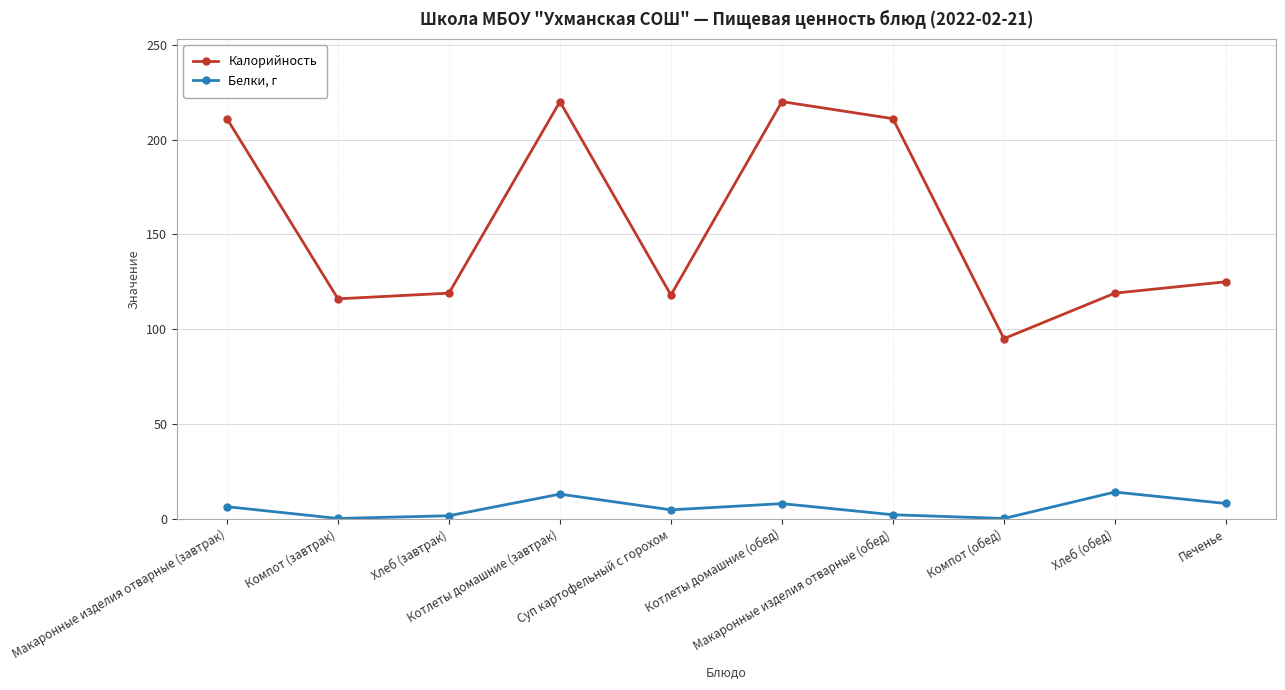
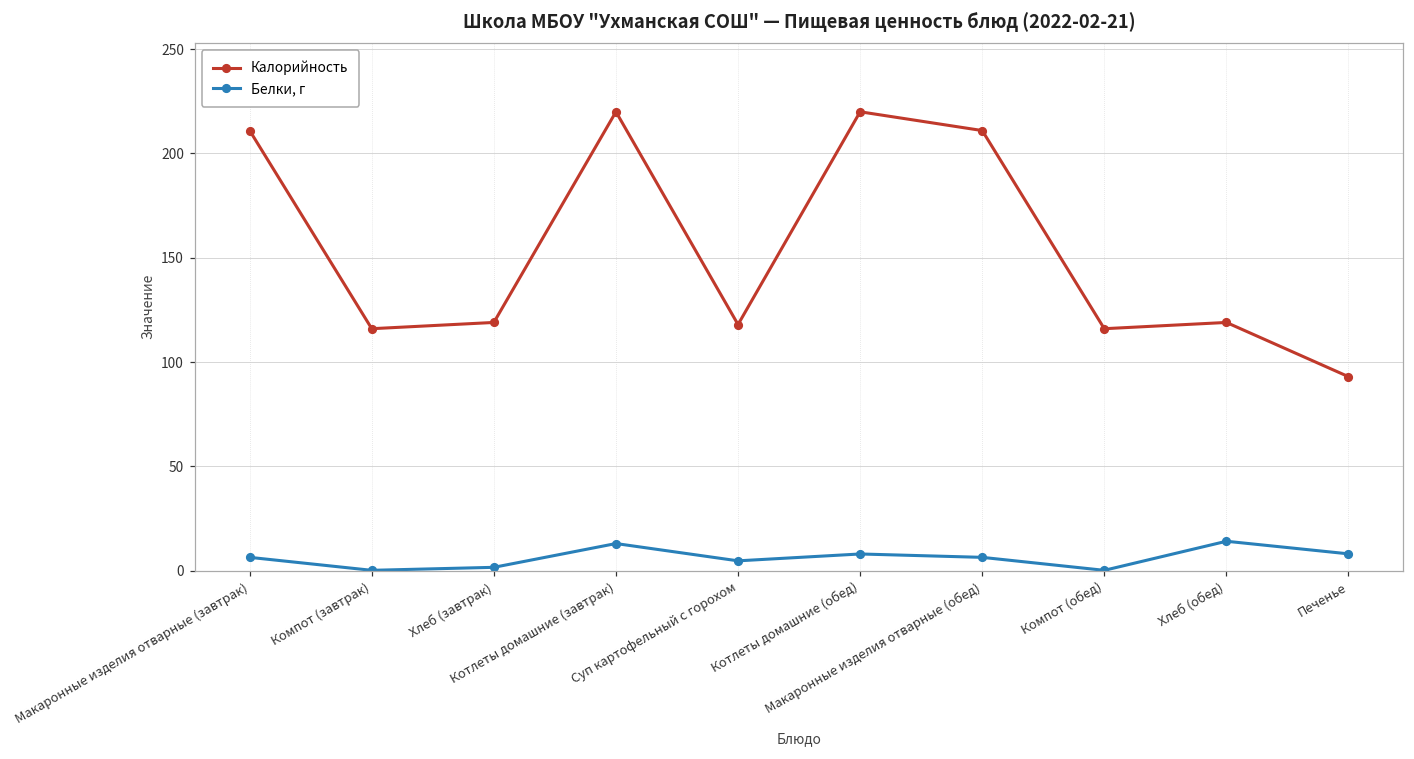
  {
    "Калорийность": {
      "Макаронные изделия отварные (завтрак)": 211,
      "Компот (завтрак)": 116,
      "Хлеб (завтрак)": 119,
      "Котлеты домашние (завтрак)": 220,
      "Суп картофельный с горохом": 118,
      "Котлеты домашние (обед)": 220,
      "Макаронные изделия отварные (обед)": 211,
-     "Компот (обед)": 95,
+     "Компот (обед)": 116,
      "Хлеб (обед)": 119,
-     "Печенье": 125
+     "Печенье": 93
    },
    "Белки, г": {
      "Макаронные изделия отварные (завтрак)": 6,
      "Компот (завтрак)": 0,
      "Хлеб (завтрак)": 2,
      "Котлеты домашние (завтрак)": 13,
      "Суп картофельный с горохом": 5,
      "Котлеты домашние (обед)": 8,
-     "Макаронные изделия отварные (обед)": 2,
+     "Макаронные изделия отварные (обед)": 6,
      "Компот (обед)": 0,
      "Хлеб (обед)": 14,
      "Печенье": 8
    }
  }
